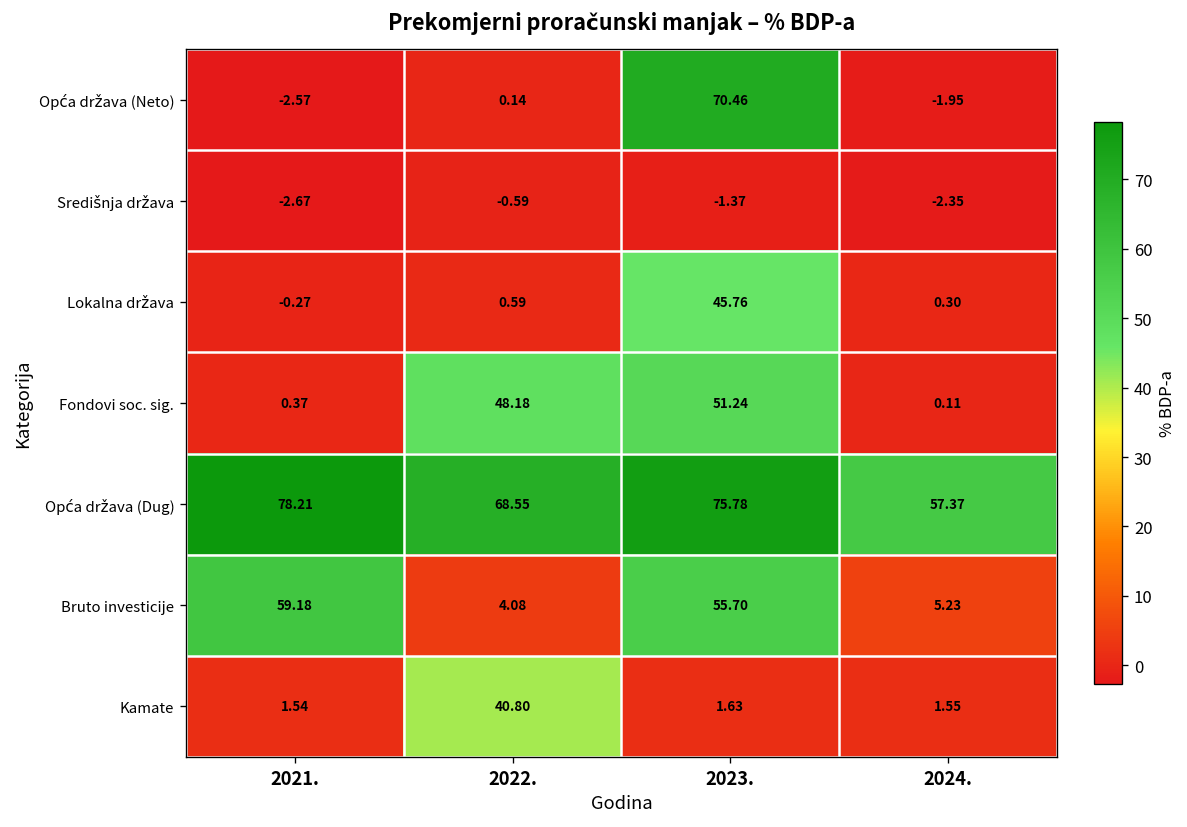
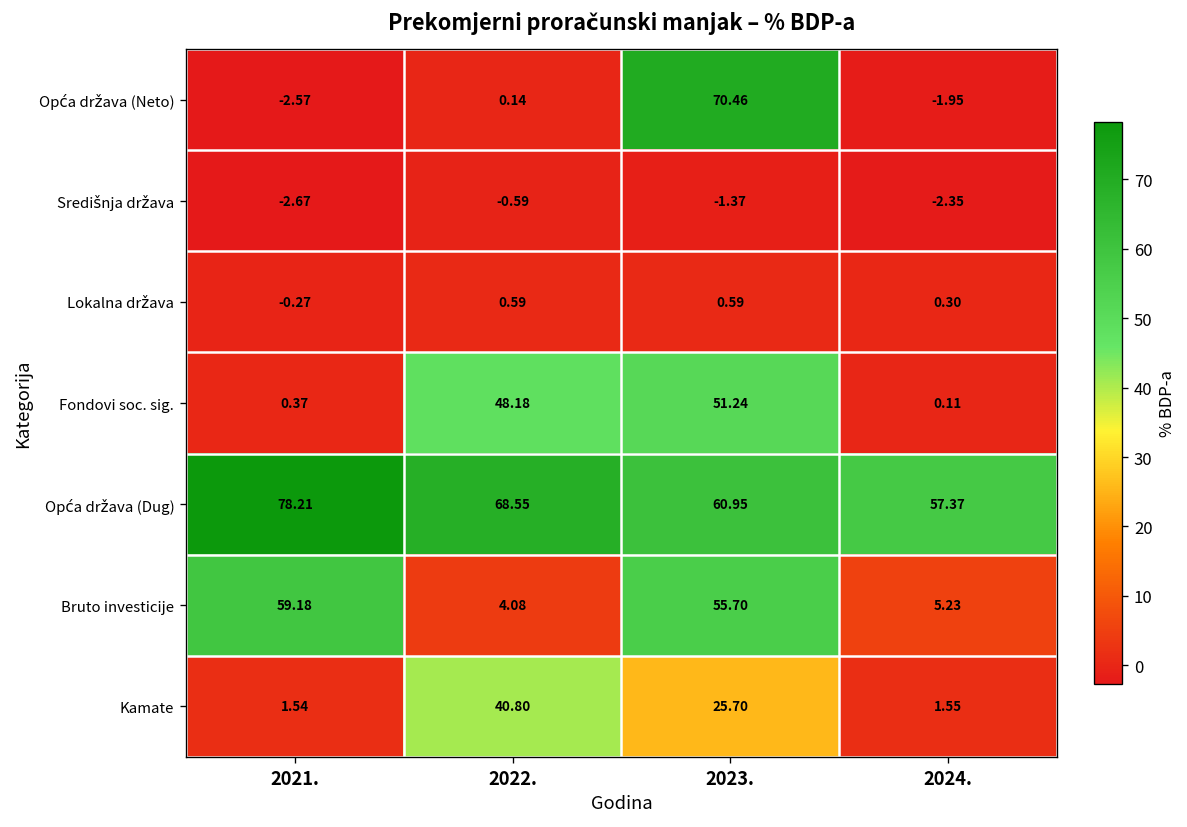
  {
    "Opća država (Neto)": {
      "2021.": -2.57,
      "2022.": 0.14,
      "2023.": 70.46,
      "2024.": -1.95
    },
    "Središnja država": {
      "2021.": -2.67,
      "2022.": -0.59,
      "2023.": -1.37,
      "2024.": -2.35
    },
    "Lokalna država": {
      "2021.": -0.27,
      "2022.": 0.59,
-     "2023.": 45.76,
+     "2023.": 0.59,
      "2024.": 0.30
    },
    "Fondovi soc. sig.": {
      "2021.": 0.37,
      "2022.": 48.18,
      "2023.": 51.24,
      "2024.": 0.11
    },
    "Opća država (Dug)": {
      "2021.": 78.21,
      "2022.": 68.55,
-     "2023.": 75.78,
+     "2023.": 60.95,
      "2024.": 57.37
    },
    "Bruto investicije": {
      "2021.": 59.18,
      "2022.": 4.08,
      "2023.": 55.70,
      "2024.": 5.23
    },
    "Kamate": {
      "2021.": 1.54,
      "2022.": 40.80,
-     "2023.": 1.63,
+     "2023.": 25.70,
      "2024.": 1.55
    }
  }
